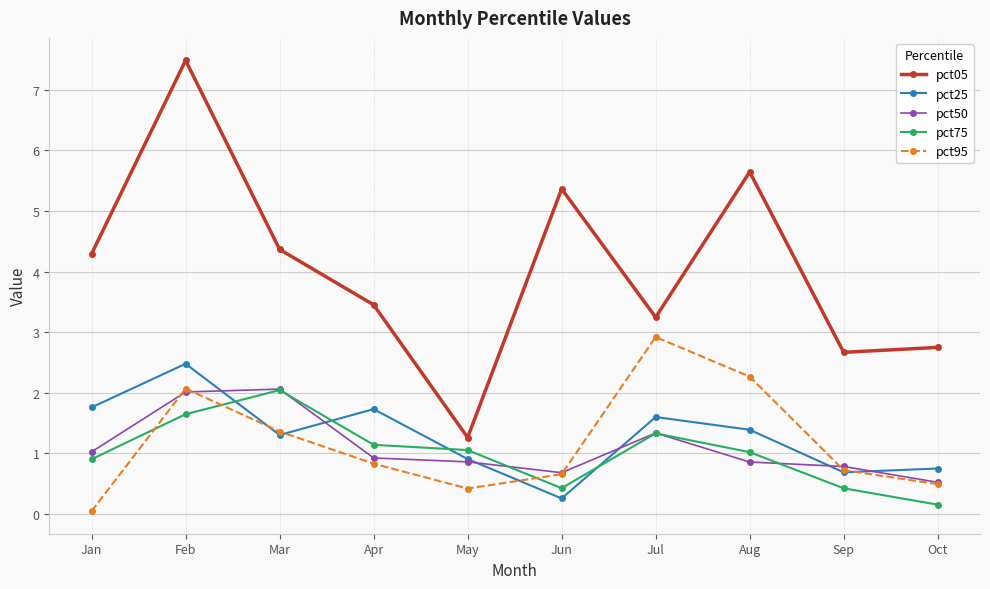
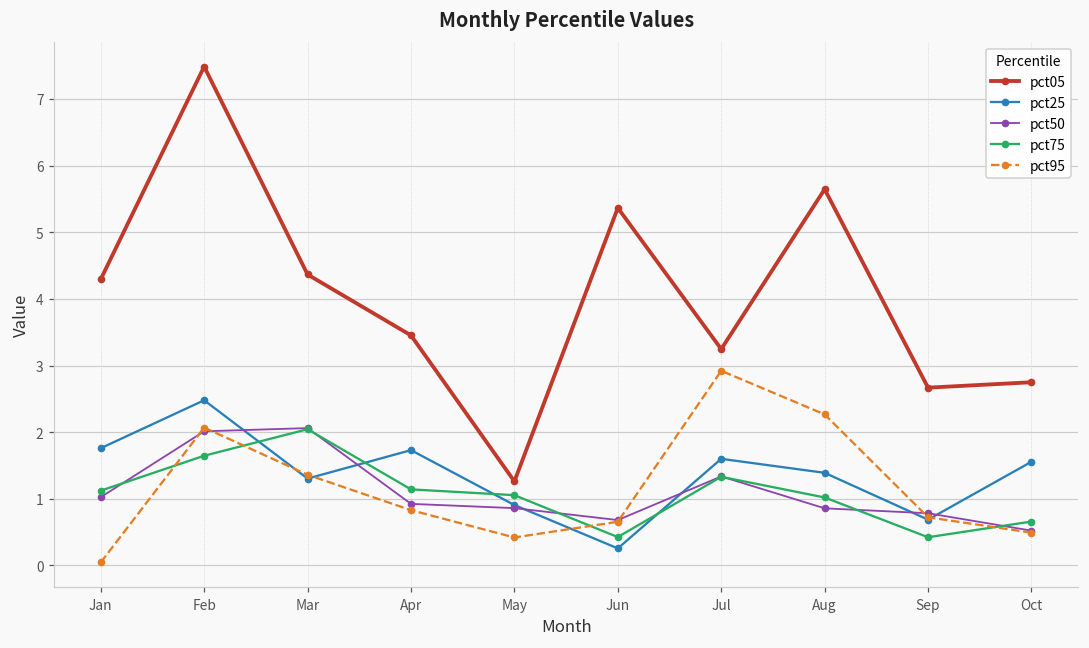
  {
    "pct05": {
      "Jan": 4.3,
      "Feb": 7.5,
      "Mar": 4.4,
      "Apr": 3.5,
      "May": 1.3,
      "Jun": 5.4,
      "Jul": 3.2,
      "Aug": 5.6,
      "Sep": 2.7,
      "Oct": 2.7
    },
    "pct25": {
      "Jan": 1.8,
      "Feb": 2.5,
      "Mar": 1.3,
      "Apr": 1.7,
      "May": 0.9,
      "Jun": 0.3,
      "Jul": 1.6,
      "Aug": 1.4,
-     "Oct": 0.7
+     "Oct": 1.6
    },
    "pct50": {
      "Jan": 1.0,
      "Feb": 2.0,
      "Apr": 0.9,
      "May": 0.9,
      "Aug": 0.9,
      "Sep": 0.8
    },
    "pct75": {
-     "Jan": 0.9,
+     "Jan": 1.1,
      "Feb": 1.6,
      "Apr": 1.1,
      "May": 1.1,
      "Jun": 0.4,
      "Aug": 1.0,
      "Sep": 0.4,
-     "Oct": 0.2
+     "Oct": 0.7
    },
    "pct95": {
      "Jan": 0.0,
      "Feb": 2.1,
      "Mar": 1.4,
      "Apr": 0.8,
      "May": 0.4,
      "Jul": 2.9,
      "Aug": 2.3
    }
  }
